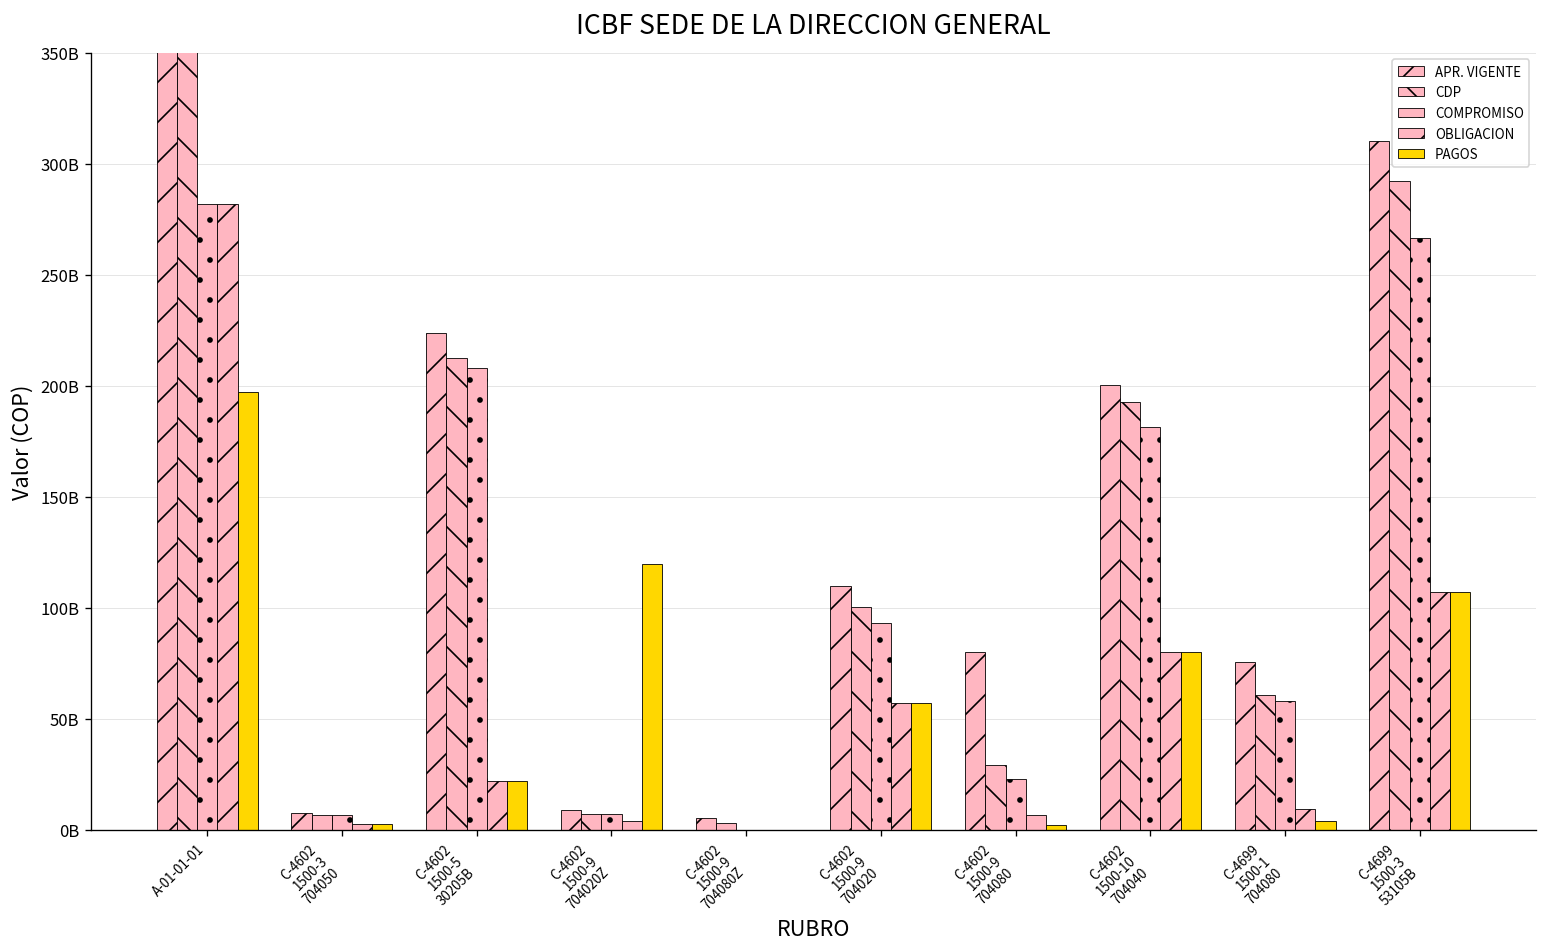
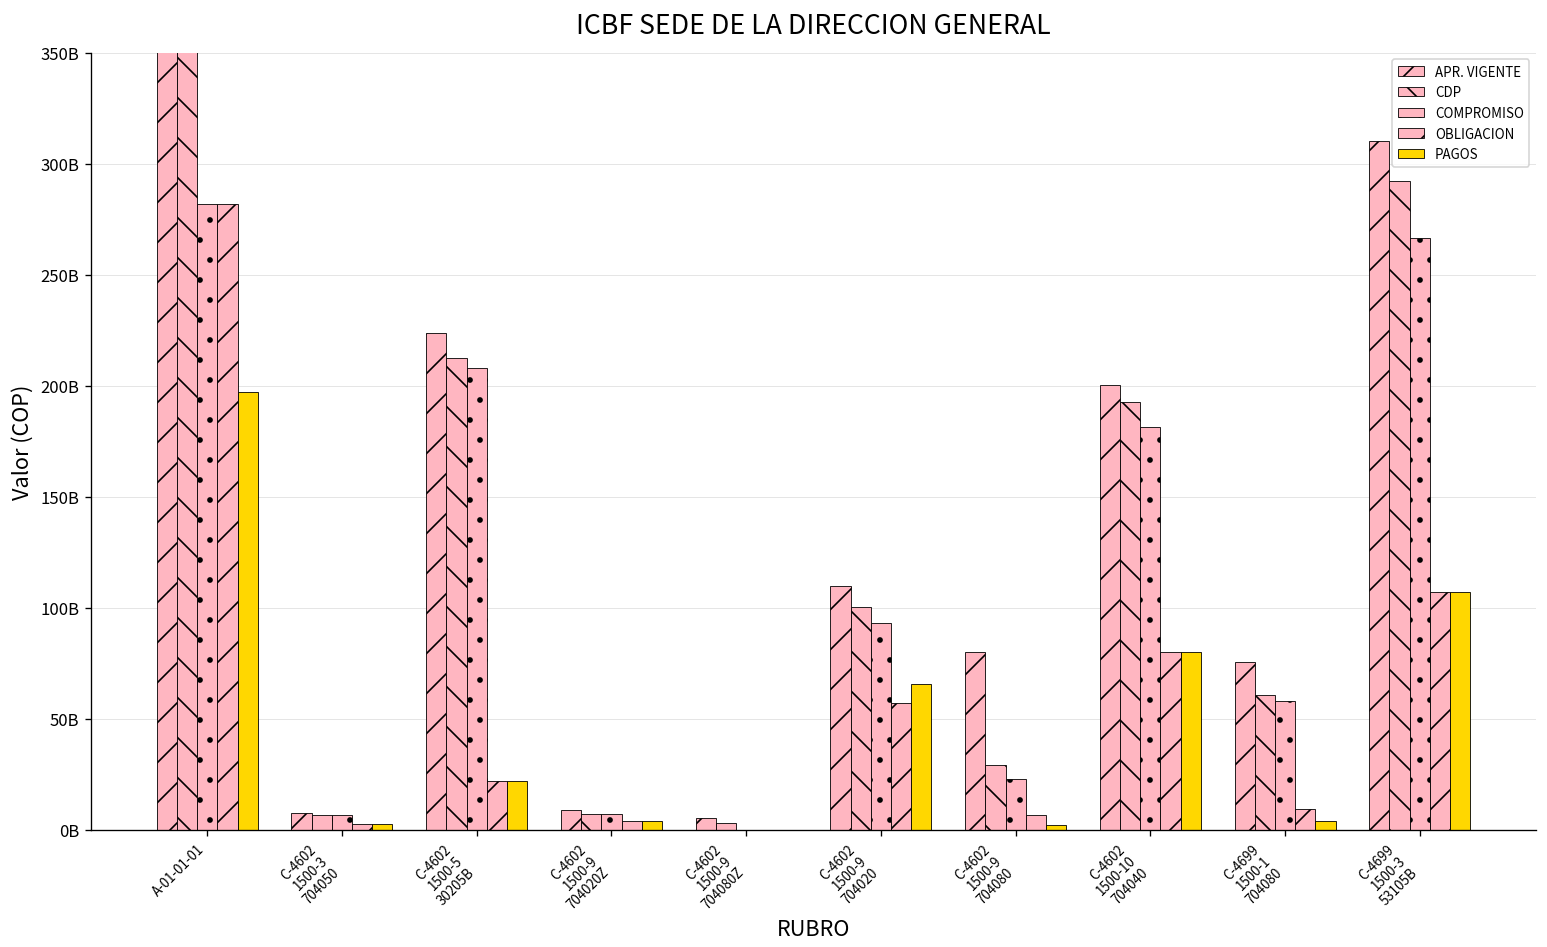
  {
    "PAGOS": {
      "A-01-01-01": 197000000000,
      "C-4602 1500-3 704050": 3000000000,
      "C-4602 1500-5 30205B": 22000000000,
-     "C-4602 1500-9 704020Z": 120000000000,
+     "C-4602 1500-9 704020Z": 4000000000,
      "C-4602 1500-9 704080Z": 0,
-     "C-4602 1500-9 704020": 57000000000,
+     "C-4602 1500-9 704020": 66000000000,
      "C-4602 1500-9 704080": 2000000000,
      "C-4602 1500-10 704040": 80000000000,
      "C-4699 1500-1 704080": 4000000000,
      "C-4699 1500-3 53105B": 107000000000
    }
  }
